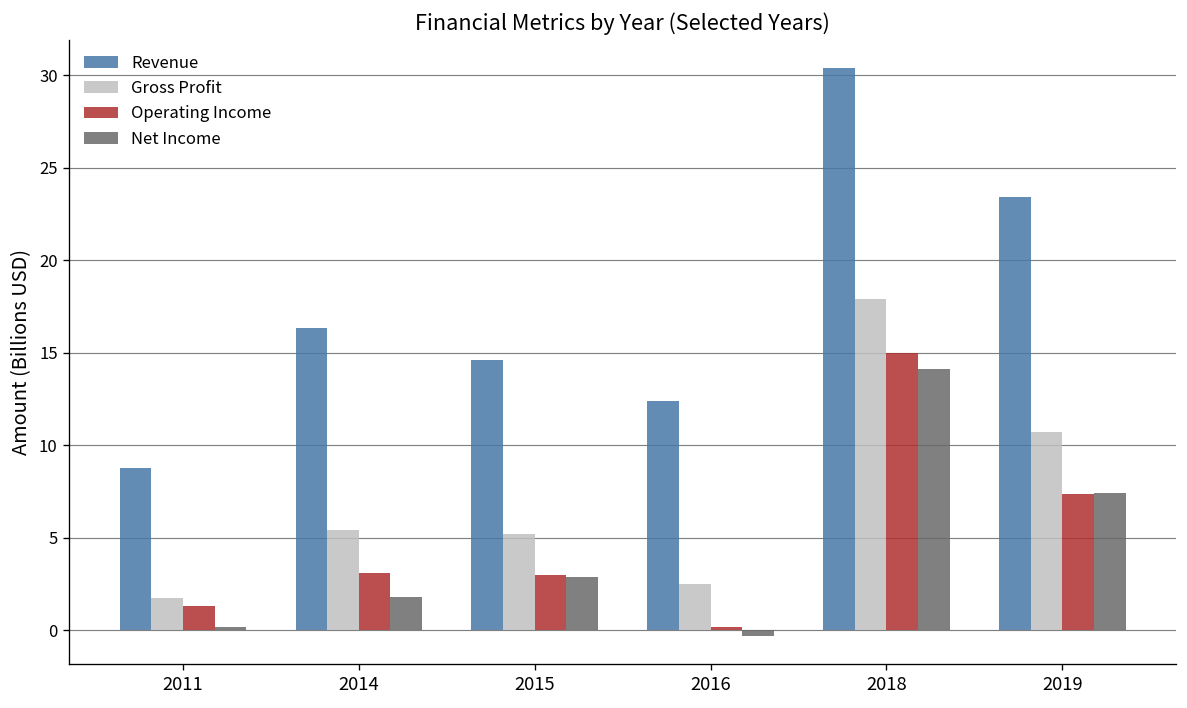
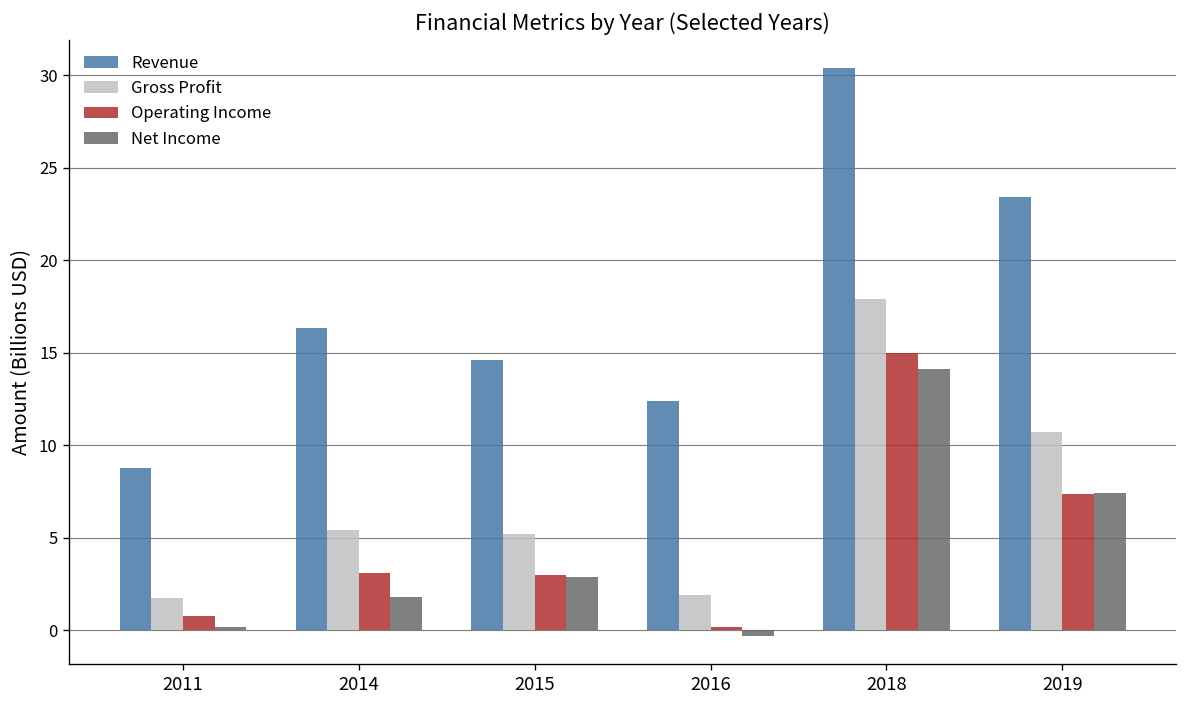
  {
    "Revenue": {
      "2011": 8.8,
      "2014": 16.4,
      "2015": 14.6,
      "2016": 12.4,
      "2018": 30.4,
      "2019": 23.4
    },
    "Gross Profit": {
      "2011": 1.8,
      "2014": 5.4,
      "2015": 5.2,
-     "2016": 2.5,
+     "2016": 1.9,
      "2018": 17.9,
      "2019": 10.7
    },
    "Operating Income": {
-     "2011": 1.3,
+     "2011": 0.8,
      "2014": 3.1,
      "2015": 3.0,
      "2016": 0.2,
      "2018": 15.0,
      "2019": 7.4
    },
    "Net Income": {
      "2011": 0.2,
      "2014": 1.8,
      "2015": 2.9,
      "2016": -0.3,
      "2018": 14.1,
      "2019": 7.4
    }
  }
